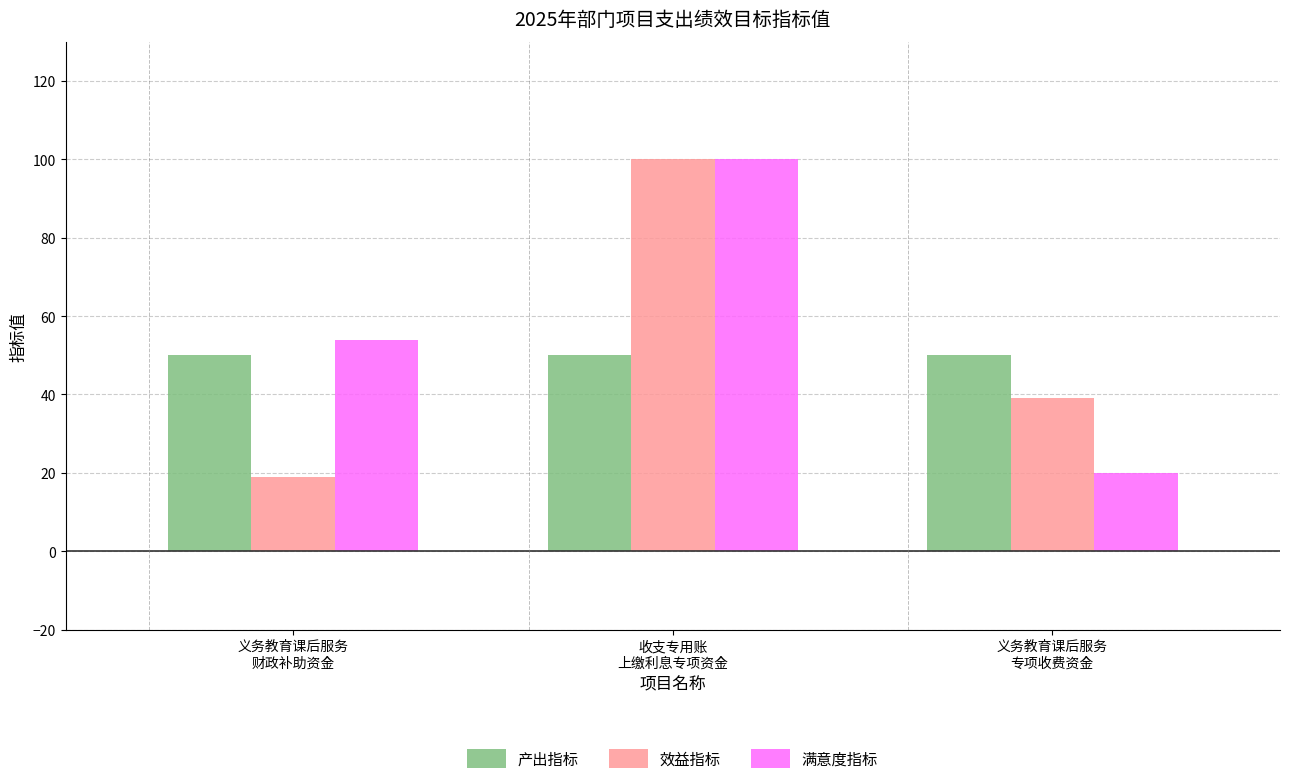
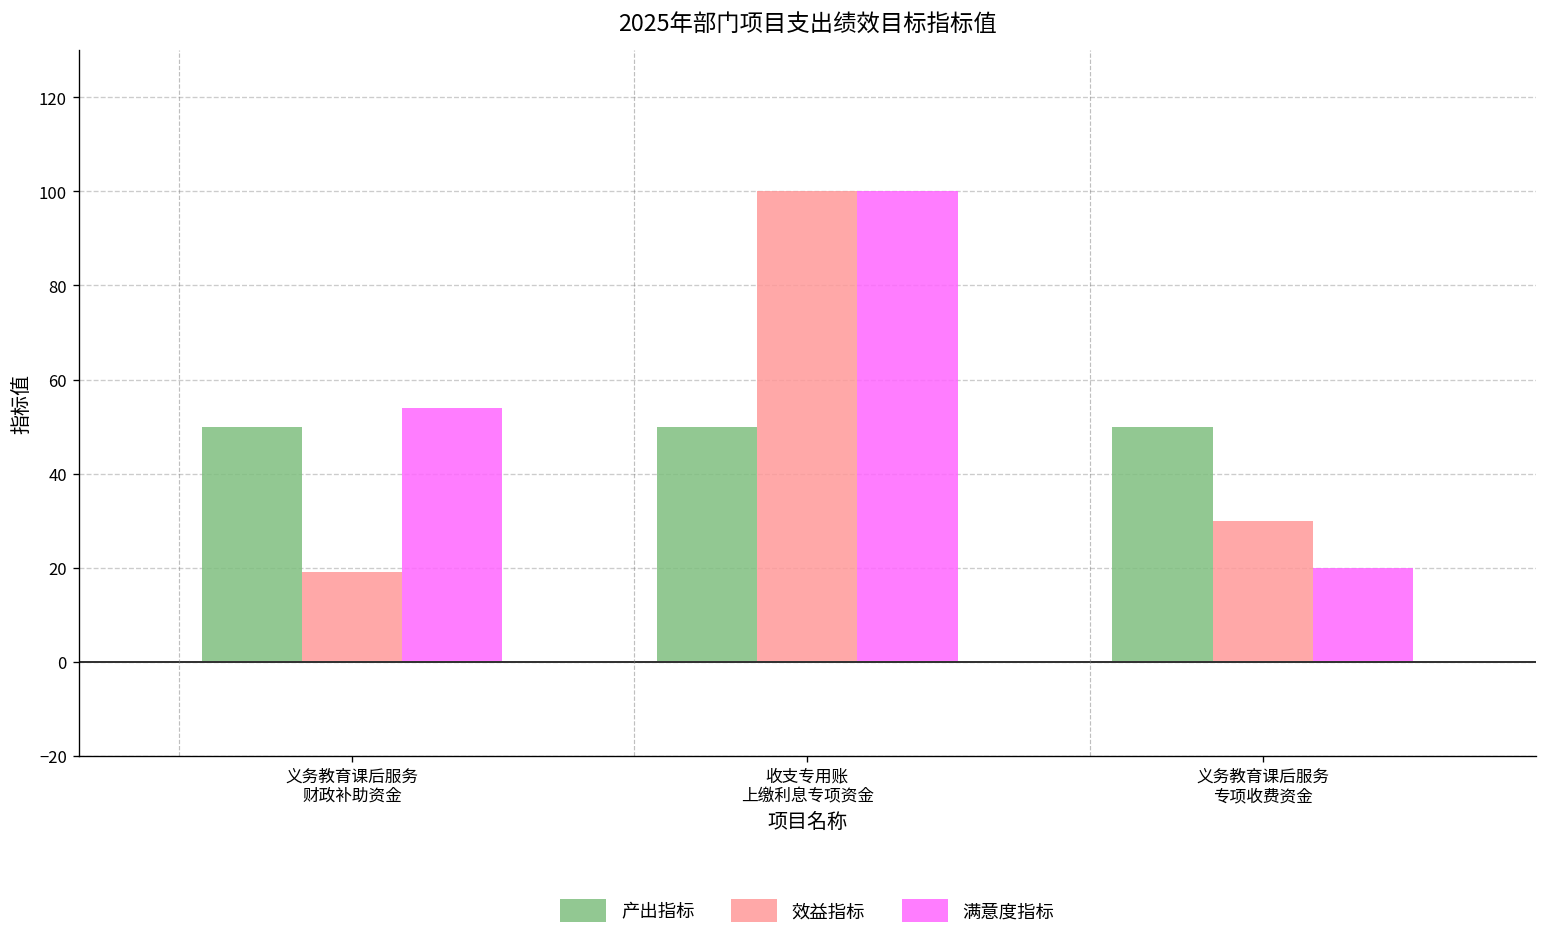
  {
    "产出指标": {
      "义务教育课后服务 财政补助资金": 50,
      "收支专用账 上缴利息专项资金": 50,
      "义务教育课后服务 专项收费资金": 50
    },
    "效益指标": {
      "义务教育课后服务 财政补助资金": 19,
      "收支专用账 上缴利息专项资金": 100,
-     "义务教育课后服务 专项收费资金": 39
+     "义务教育课后服务 专项收费资金": 30
    },
    "满意度指标": {
      "义务教育课后服务 财政补助资金": 54,
      "收支专用账 上缴利息专项资金": 100,
      "义务教育课后服务 专项收费资金": 20
    }
  }
